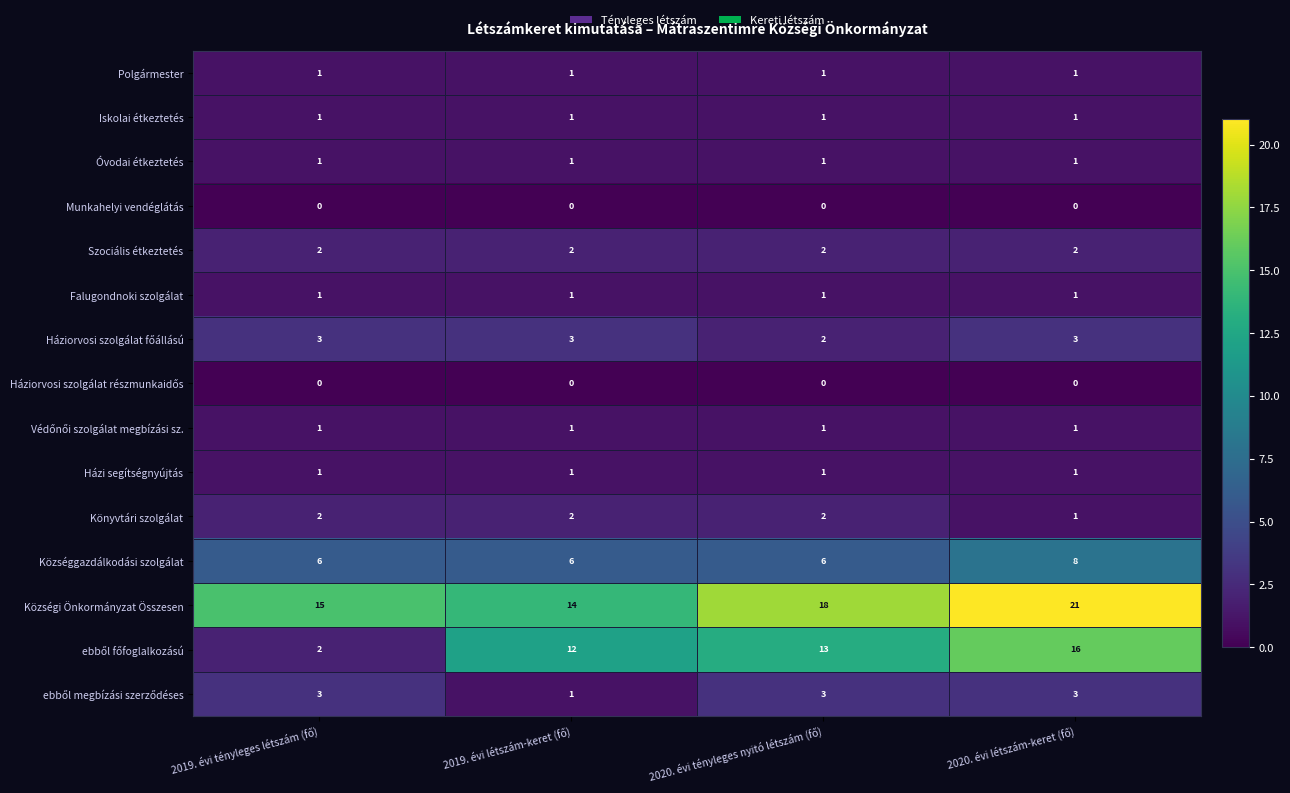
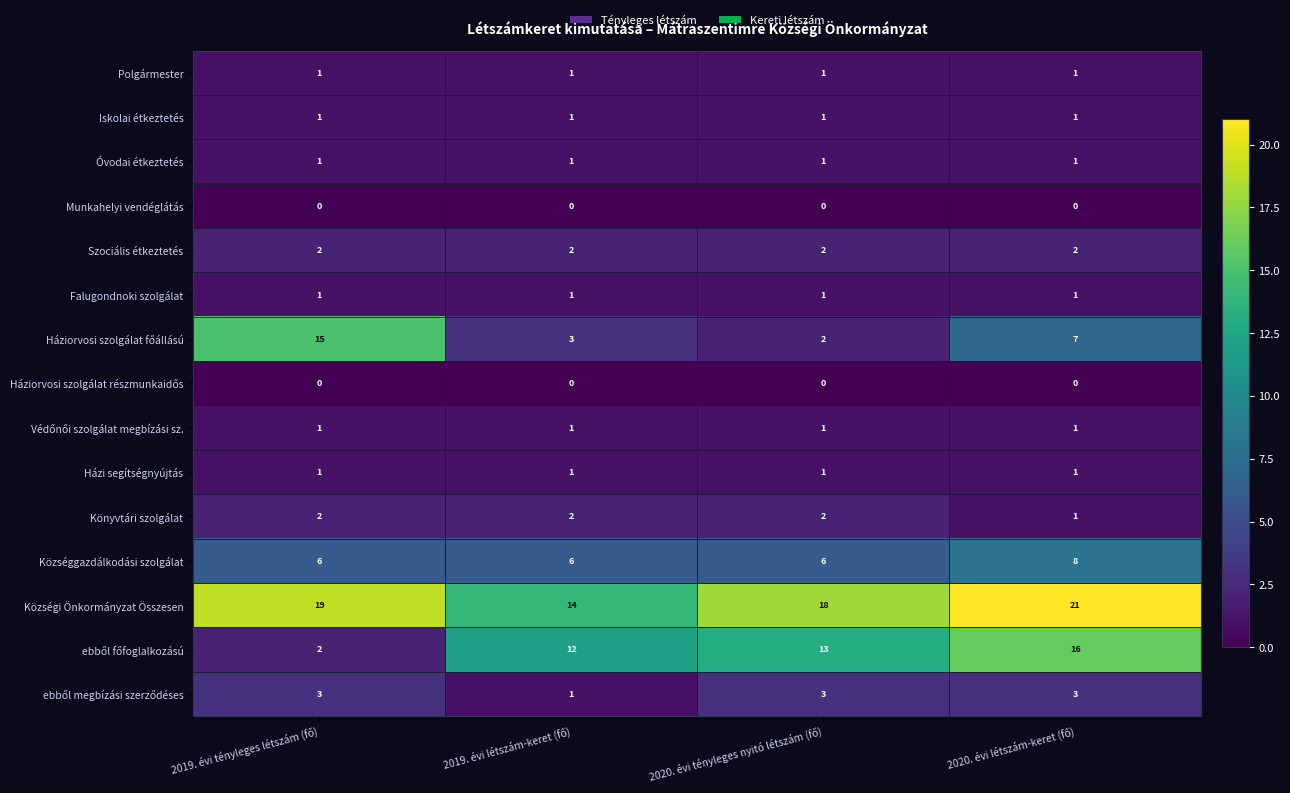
  {
    "Polgármester": {
      "2019. évi tényleges létszám (fő)": 1,
      "2019. évi létszám-keret (fő)": 1,
      "2020. évi tényleges nyitó létszám (fő)": 1,
      "2020. évi létszám-keret (fő)": 1
    },
    "Iskolai étkeztetés": {
      "2019. évi tényleges létszám (fő)": 1,
      "2019. évi létszám-keret (fő)": 1,
      "2020. évi tényleges nyitó létszám (fő)": 1,
      "2020. évi létszám-keret (fő)": 1
    },
    "Óvodai étkeztetés": {
      "2019. évi tényleges létszám (fő)": 1,
      "2019. évi létszám-keret (fő)": 1,
      "2020. évi tényleges nyitó létszám (fő)": 1,
      "2020. évi létszám-keret (fő)": 1
    },
    "Munkahelyi vendéglátás": {
      "2019. évi tényleges létszám (fő)": 0,
      "2019. évi létszám-keret (fő)": 0,
      "2020. évi tényleges nyitó létszám (fő)": 0,
      "2020. évi létszám-keret (fő)": 0
    },
    "Szociális étkeztetés": {
      "2019. évi tényleges létszám (fő)": 2,
      "2019. évi létszám-keret (fő)": 2,
      "2020. évi tényleges nyitó létszám (fő)": 2,
      "2020. évi létszám-keret (fő)": 2
    },
    "Falugondnoki szolgálat": {
      "2019. évi tényleges létszám (fő)": 1,
      "2019. évi létszám-keret (fő)": 1,
      "2020. évi tényleges nyitó létszám (fő)": 1,
      "2020. évi létszám-keret (fő)": 1
    },
    "Háziorvosi szolgálat főállású": {
-     "2019. évi tényleges létszám (fő)": 3,
+     "2019. évi tényleges létszám (fő)": 15,
      "2019. évi létszám-keret (fő)": 3,
      "2020. évi tényleges nyitó létszám (fő)": 2,
-     "2020. évi létszám-keret (fő)": 3
+     "2020. évi létszám-keret (fő)": 7
    },
    "Háziorvosi szolgálat részmunkaidős": {
      "2019. évi tényleges létszám (fő)": 0,
      "2019. évi létszám-keret (fő)": 0,
      "2020. évi tényleges nyitó létszám (fő)": 0,
      "2020. évi létszám-keret (fő)": 0
    },
    "Védőnői szolgálat megbízási sz.": {
      "2019. évi tényleges létszám (fő)": 1,
      "2019. évi létszám-keret (fő)": 1,
      "2020. évi tényleges nyitó létszám (fő)": 1,
      "2020. évi létszám-keret (fő)": 1
    },
    "Házi segítségnyújtás": {
      "2019. évi tényleges létszám (fő)": 1,
      "2019. évi létszám-keret (fő)": 1,
      "2020. évi tényleges nyitó létszám (fő)": 1,
      "2020. évi létszám-keret (fő)": 1
    },
    "Könyvtári szolgálat": {
      "2019. évi tényleges létszám (fő)": 2,
      "2019. évi létszám-keret (fő)": 2,
      "2020. évi tényleges nyitó létszám (fő)": 2,
      "2020. évi létszám-keret (fő)": 1
    },
    "Községgazdálkodási szolgálat": {
      "2019. évi tényleges létszám (fő)": 6,
      "2019. évi létszám-keret (fő)": 6,
      "2020. évi tényleges nyitó létszám (fő)": 6,
      "2020. évi létszám-keret (fő)": 8
    },
    "Községi Önkormányzat Összesen": {
-     "2019. évi tényleges létszám (fő)": 15,
+     "2019. évi tényleges létszám (fő)": 19,
      "2019. évi létszám-keret (fő)": 14,
      "2020. évi tényleges nyitó létszám (fő)": 18,
      "2020. évi létszám-keret (fő)": 21
    },
    "ebből főfoglalkozású": {
      "2019. évi tényleges létszám (fő)": 2,
      "2019. évi létszám-keret (fő)": 12,
      "2020. évi tényleges nyitó létszám (fő)": 13,
      "2020. évi létszám-keret (fő)": 16
    },
    "ebből megbízási szerződéses": {
      "2019. évi tényleges létszám (fő)": 3,
      "2019. évi létszám-keret (fő)": 1,
      "2020. évi tényleges nyitó létszám (fő)": 3,
      "2020. évi létszám-keret (fő)": 3
    }
  }
